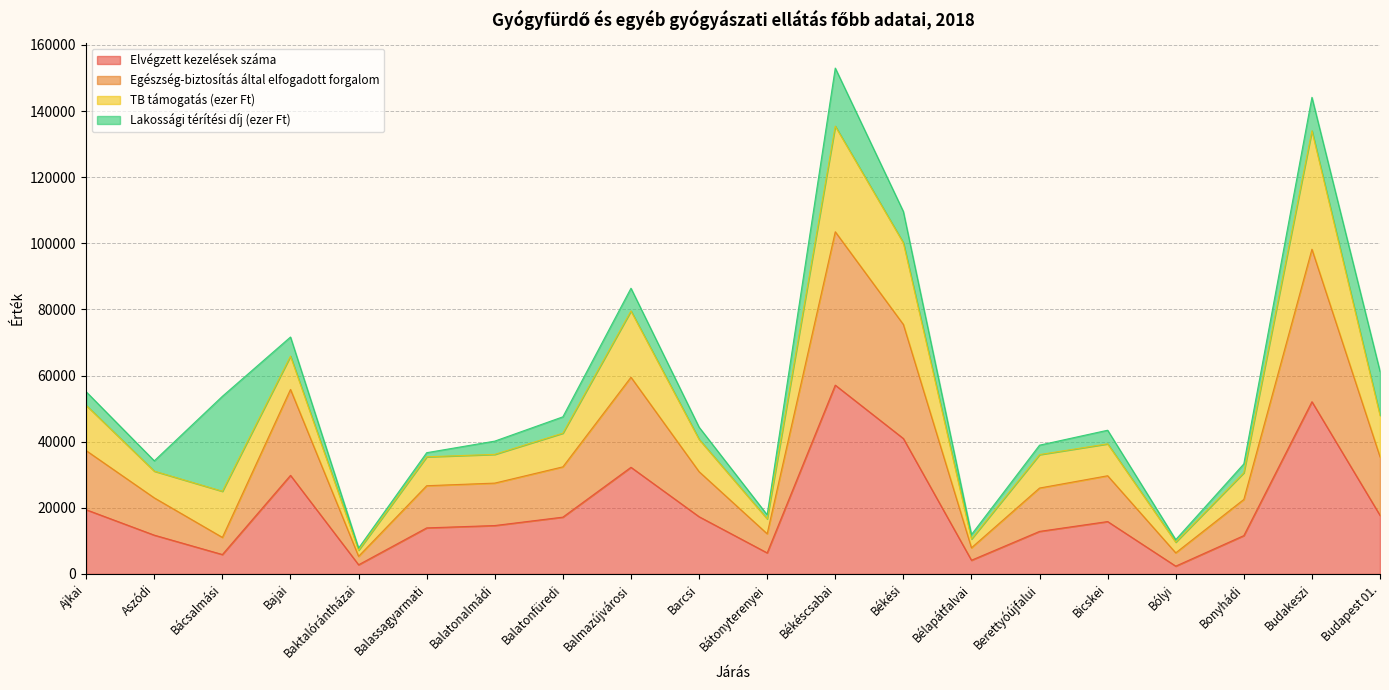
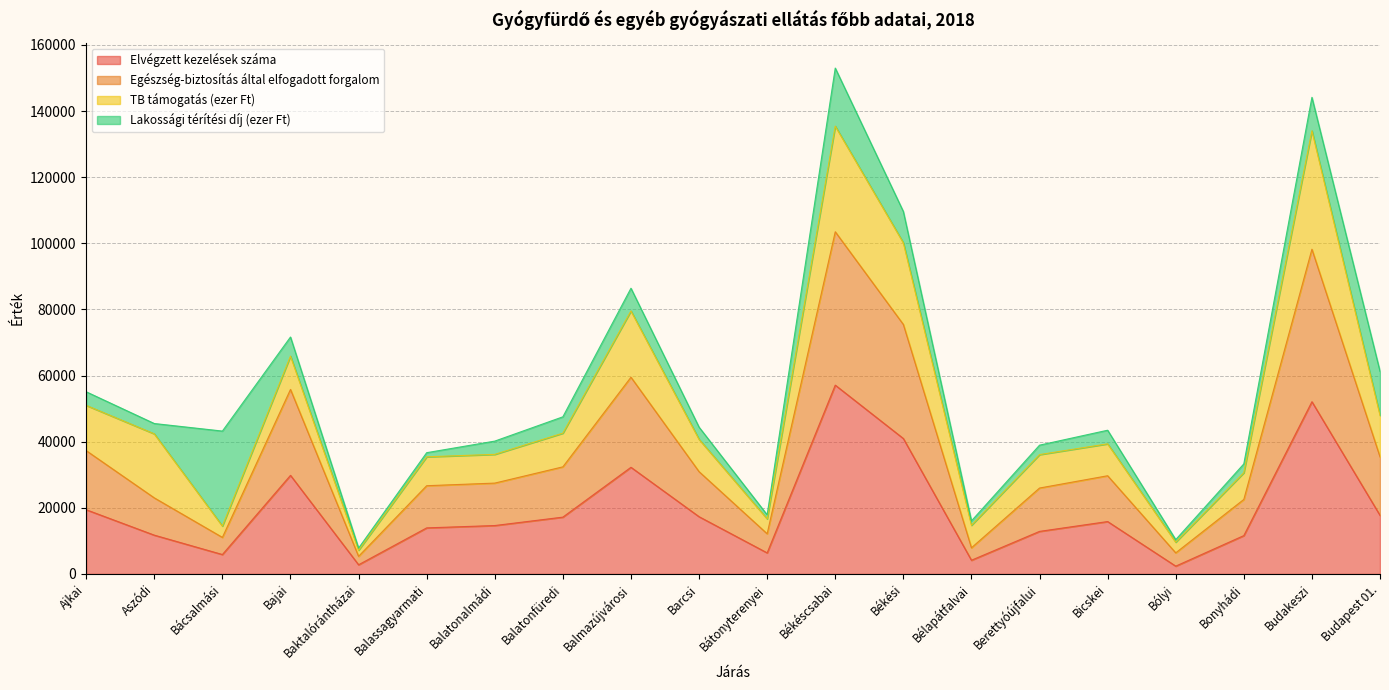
  {
    "TB támogatás (ezer Ft)": {
      "Ajkai": 14000,
-     "Aszódi": 8000,
-     "Bácsalmási": 14000,
+     "Aszódi": 19000,
+     "Bácsalmási": 3000,
      "Bajai": 10000,
      "Balassagyarmati": 9000,
      "Balatonalmádi": 9000,
      "Balatonfüredi": 10000,
      "Balmazújvárosi": 20000,
      "Barcsi": 10000,
      "Bátonyterenyei": 5000,
      "Békéscsabai": 32000,
      "Békési": 25000,
-     "Bélapátfalvai": 3000,
+     "Bélapátfalvai": 7000,
      "Berettyóújfalui": 10000,
      "Bicskei": 10000,
      "Bólyi": 3000,
      "Bonyhádi": 8000,
      "Budakeszi": 36000,
      "Budapest 01.": 13000
    },
    "Lakossági térítési díj (ezer Ft)": {
      "Ajkai": 4000,
      "Aszódi": 3000,
      "Bácsalmási": 29000,
      "Bajai": 6000,
      "Balassagyarmati": 1000,
      "Balatonalmádi": 4000,
      "Balatonfüredi": 5000,
      "Balmazújvárosi": 7000,
      "Barcsi": 4000,
      "Bátonyterenyei": 1000,
      "Békéscsabai": 18000,
      "Békési": 9000,
      "Bélapátfalvai": 1000,
      "Berettyóújfalui": 3000,
      "Bicskei": 4000,
      "Bólyi": 1000,
      "Bonyhádi": 3000,
      "Budakeszi": 10000,
      "Budapest 01.": 13000
    }
  }
